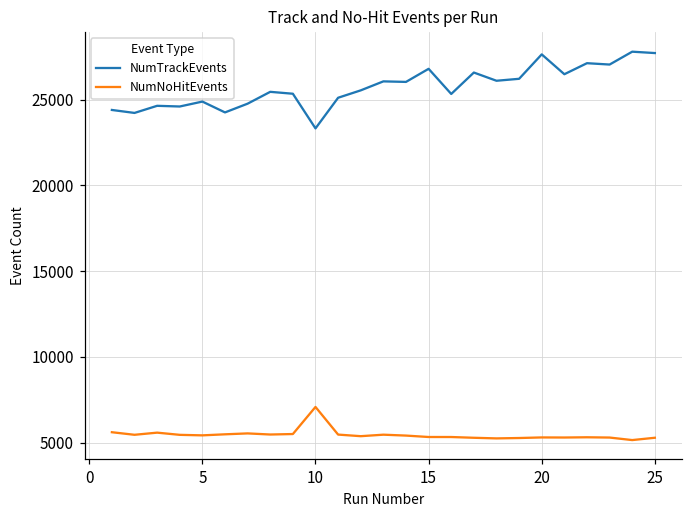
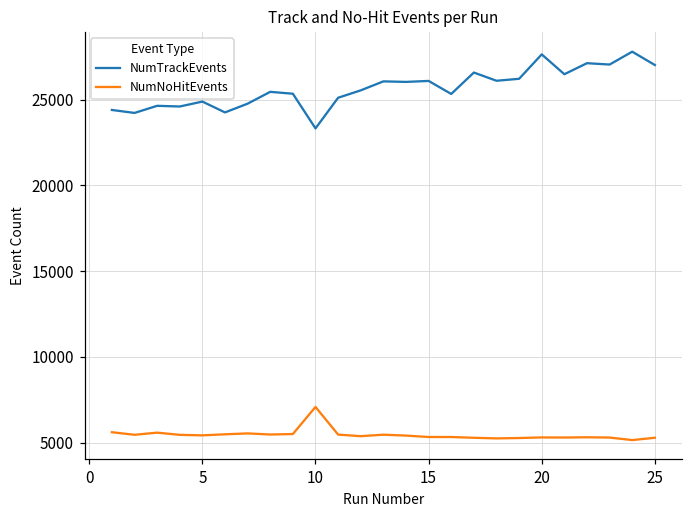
  {
    "NumTrackEvents": {
      "5": 24900,
      "10": 23300,
-     "15": 26800,
+     "15": 26100,
      "20": 27600,
-     "25": 27700
+     "25": 27000
    },
    "NumNoHitEvents": {
      "5": 5400,
      "10": 7100,
      "15": 5300,
      "20": 5300,
      "25": 5300
    }
  }
